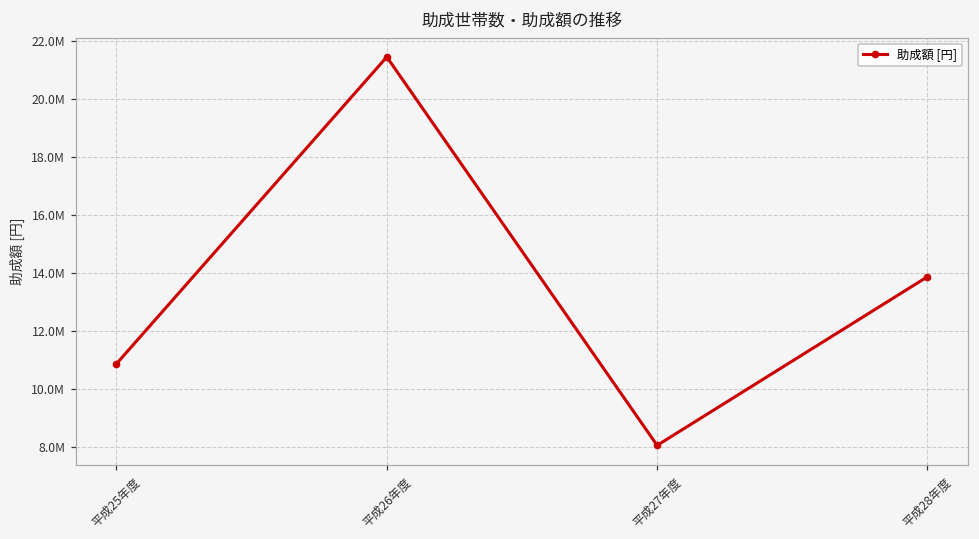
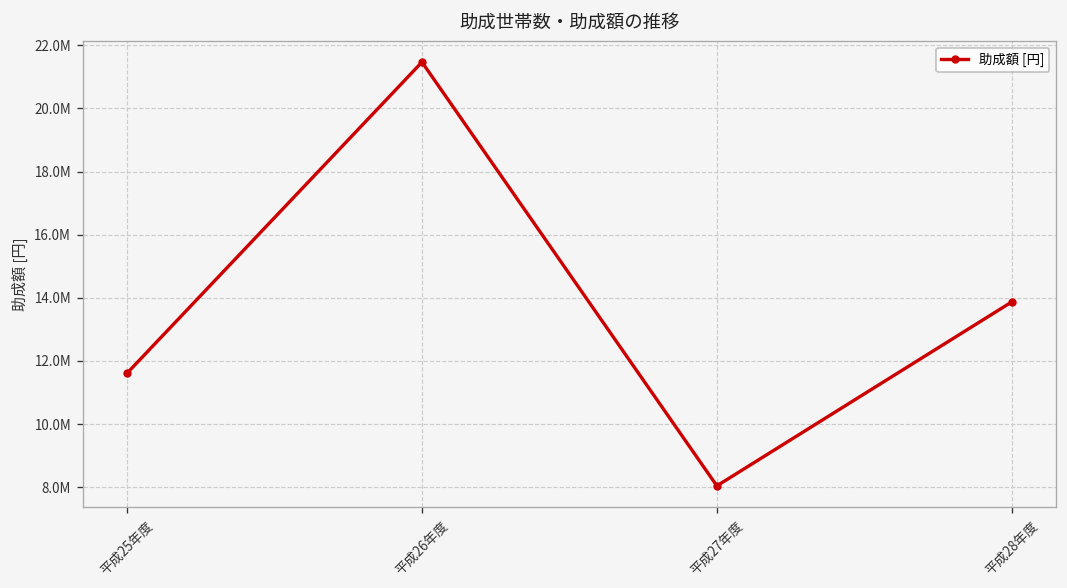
  {
-   "平成25年度": 10900000,
+   "平成25年度": 11600000,
    "平成26年度": 21500000,
    "平成27年度": 8000000,
    "平成28年度": 13900000
  }
